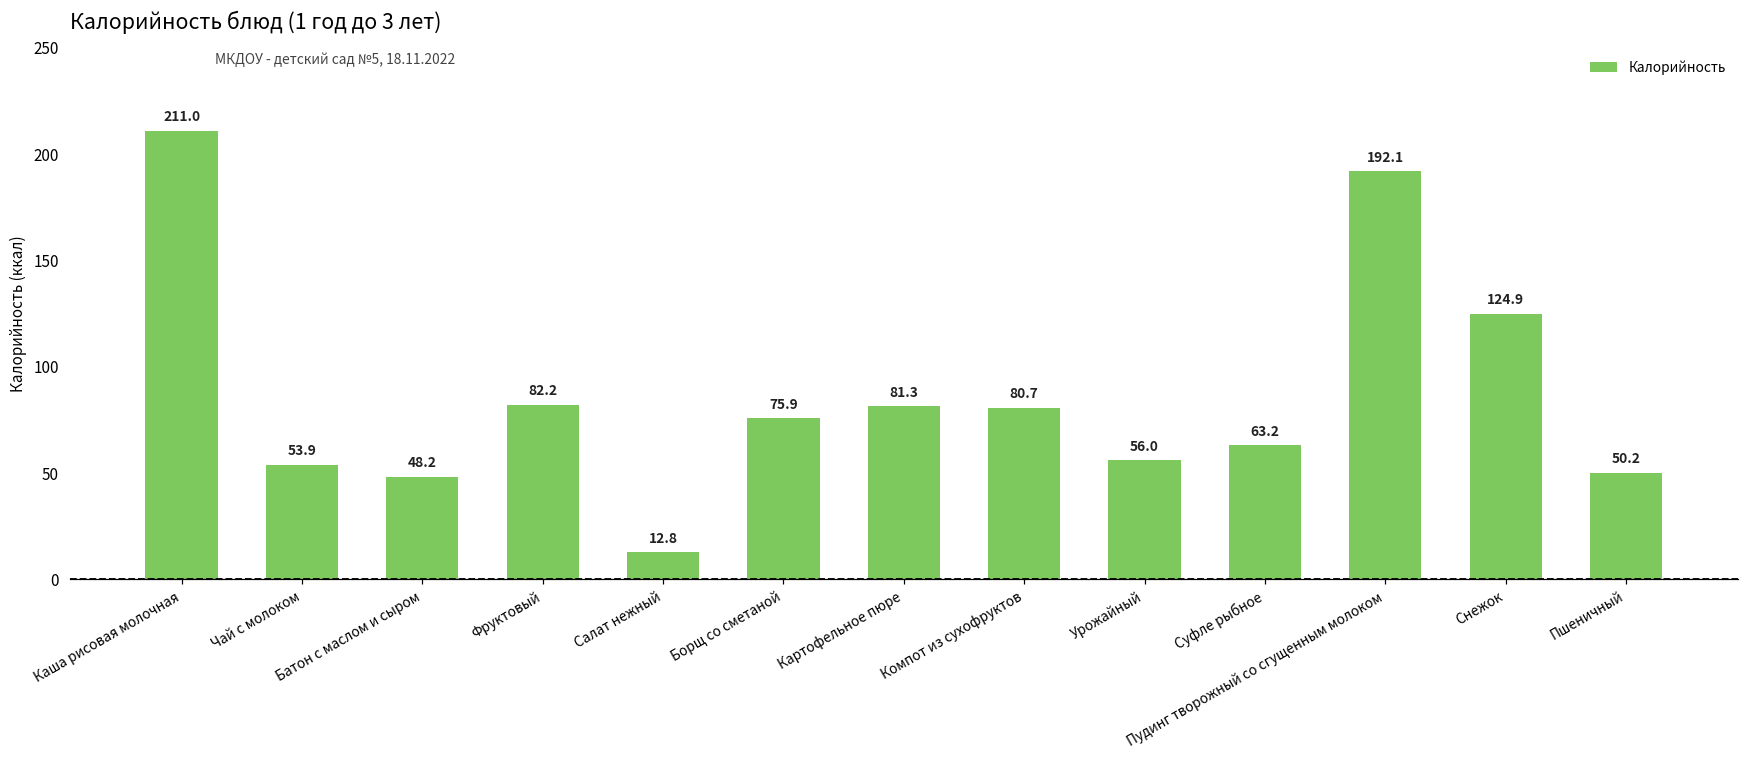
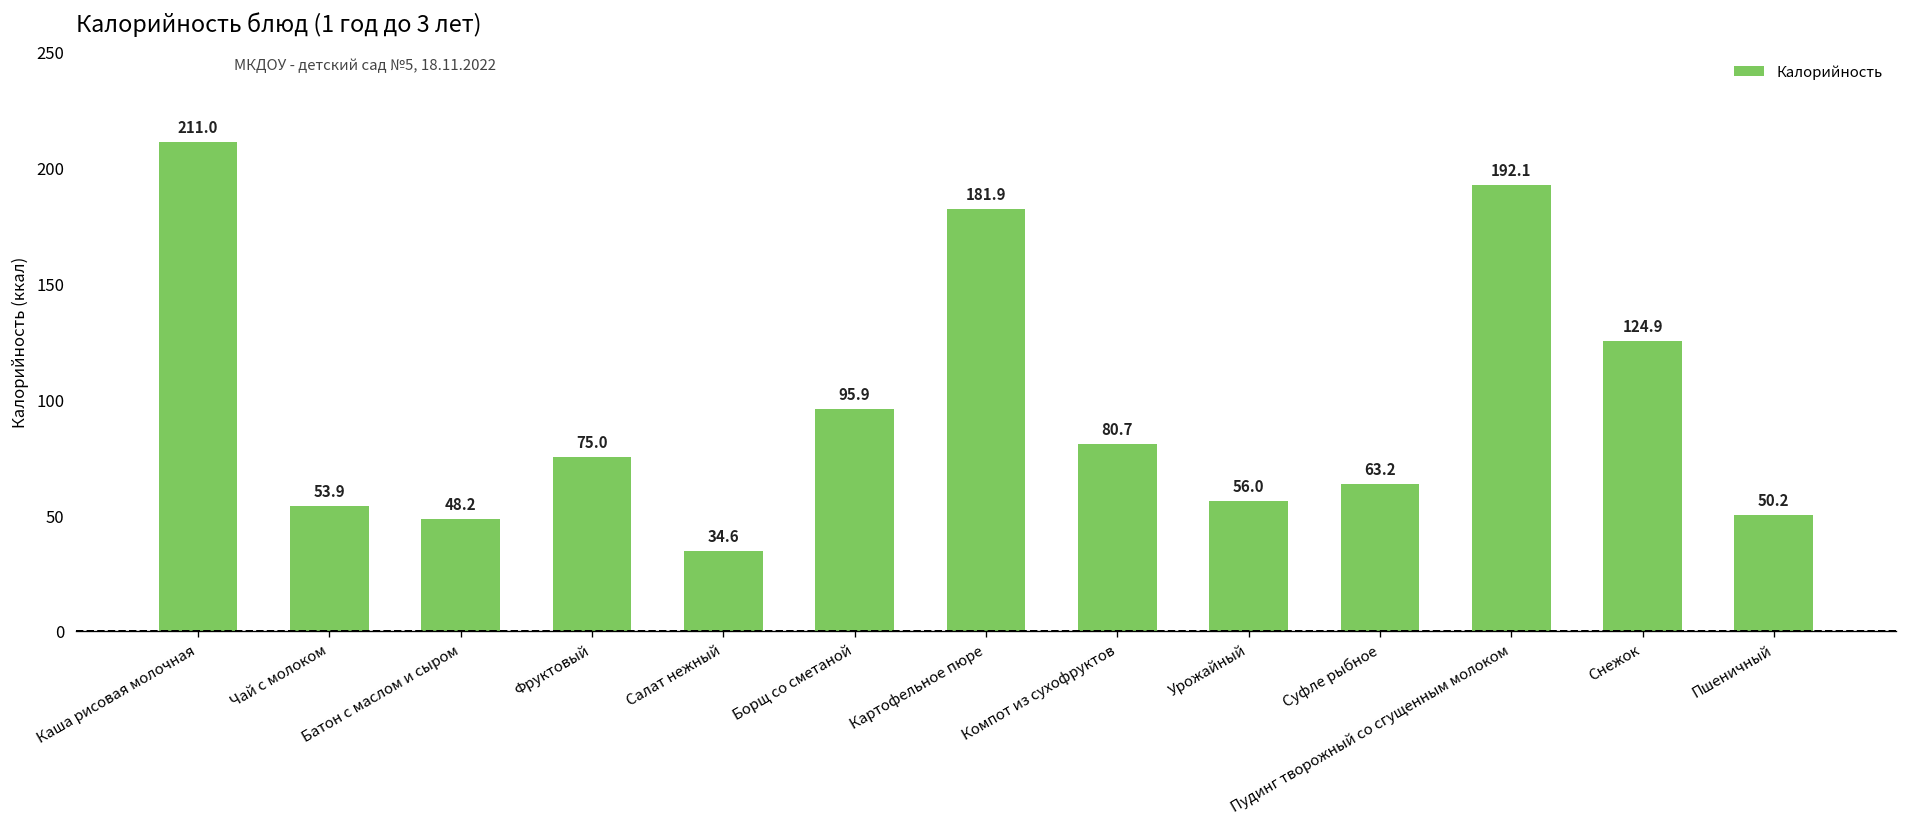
  {
    "Каша рисовая молочная": 211.0,
    "Чай с молоком": 53.9,
    "Батон с маслом и сыром": 48.2,
-   "Фруктовый": 82.2,
-   "Салат нежный": 12.8,
-   "Борщ со сметаной": 75.9,
-   "Картофельное пюре": 81.3,
+   "Фруктовый": 75.0,
+   "Салат нежный": 34.6,
+   "Борщ со сметаной": 95.9,
+   "Картофельное пюре": 181.9,
    "Компот из сухофруктов": 80.7,
    "Урожайный": 56.0,
    "Суфле рыбное": 63.2,
    "Пудинг творожный со сгущенным молоком": 192.1,
    "Снежок": 124.9,
    "Пшеничный": 50.2
  }
